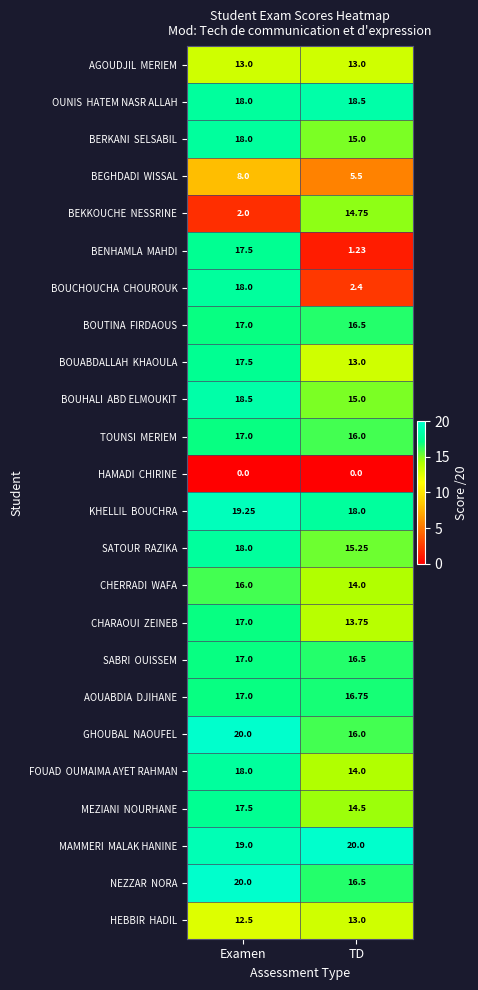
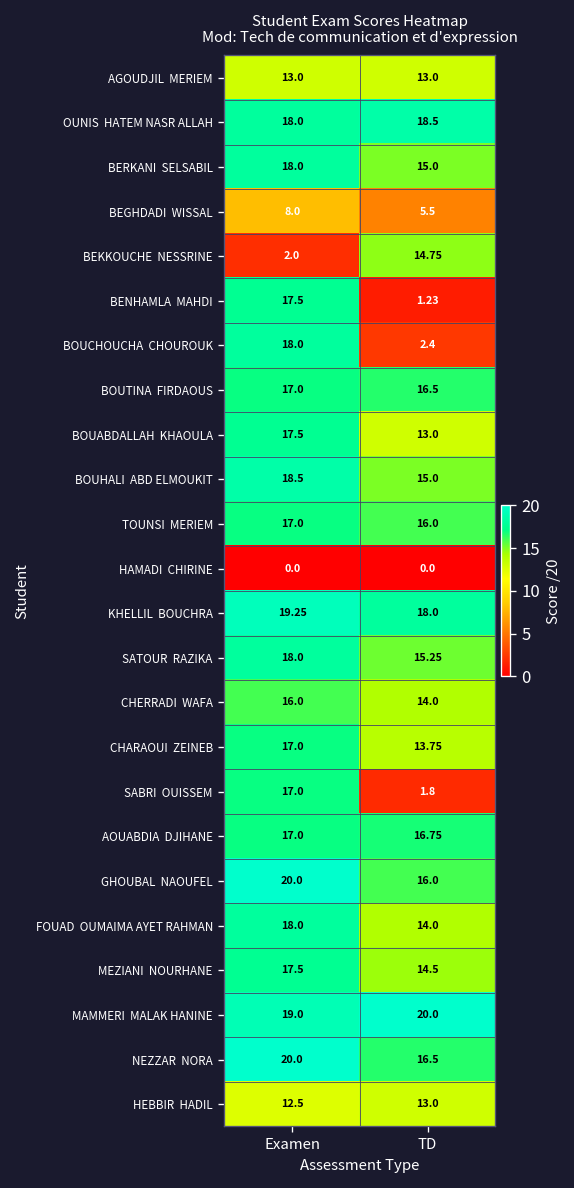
  {
    "AGOUDJIL MERIEM": {
      "Examen": 13.0,
      "TD": 13.0
    },
    "OUNIS HATEM NASR ALLAH": {
      "Examen": 18.0,
      "TD": 18.5
    },
    "BERKANI SELSABIL": {
      "Examen": 18.0,
      "TD": 15.0
    },
    "BEGHDADI WISSAL": {
      "Examen": 8.0,
      "TD": 5.5
    },
    "BEKKOUCHE NESSRINE": {
      "Examen": 2.0,
      "TD": 14.75
    },
    "BENHAMLA MAHDI": {
      "Examen": 17.5,
      "TD": 1.23
    },
    "BOUCHOUCHA CHOUROUK": {
      "Examen": 18.0,
      "TD": 2.4
    },
    "BOUTINA FIRDAOUS": {
      "Examen": 17.0,
      "TD": 16.5
    },
    "BOUABDALLAH KHAOULA": {
      "Examen": 17.5,
      "TD": 13.0
    },
    "BOUHALI ABD ELMOUKIT": {
      "Examen": 18.5,
      "TD": 15.0
    },
    "TOUNSI MERIEM": {
      "Examen": 17.0,
      "TD": 16.0
    },
    "HAMADI CHIRINE": {
      "Examen": 0.0,
      "TD": 0.0
    },
    "KHELLIL BOUCHRA": {
      "Examen": 19.25,
      "TD": 18.0
    },
    "SATOUR RAZIKA": {
      "Examen": 18.0,
      "TD": 15.25
    },
    "CHERRADI WAFA": {
      "Examen": 16.0,
      "TD": 14.0
    },
    "CHARAOUI ZEINEB": {
      "Examen": 17.0,
      "TD": 13.75
    },
    "SABRI OUISSEM": {
      "Examen": 17.0,
-     "TD": 16.5
+     "TD": 1.8
    },
    "AOUABDIA DJIHANE": {
      "Examen": 17.0,
      "TD": 16.75
    },
    "GHOUBAL NAOUFEL": {
      "Examen": 20.0,
      "TD": 16.0
    },
    "FOUAD OUMAIMA AYET RAHMAN": {
      "Examen": 18.0,
      "TD": 14.0
    },
    "MEZIANI NOURHANE": {
      "Examen": 17.5,
      "TD": 14.5
    },
    "MAMMERI MALAK HANINE": {
      "Examen": 19.0,
      "TD": 20.0
    },
    "NEZZAR NORA": {
      "Examen": 20.0,
      "TD": 16.5
    },
    "HEBBIR HADIL": {
      "Examen": 12.5,
      "TD": 13.0
    }
  }
